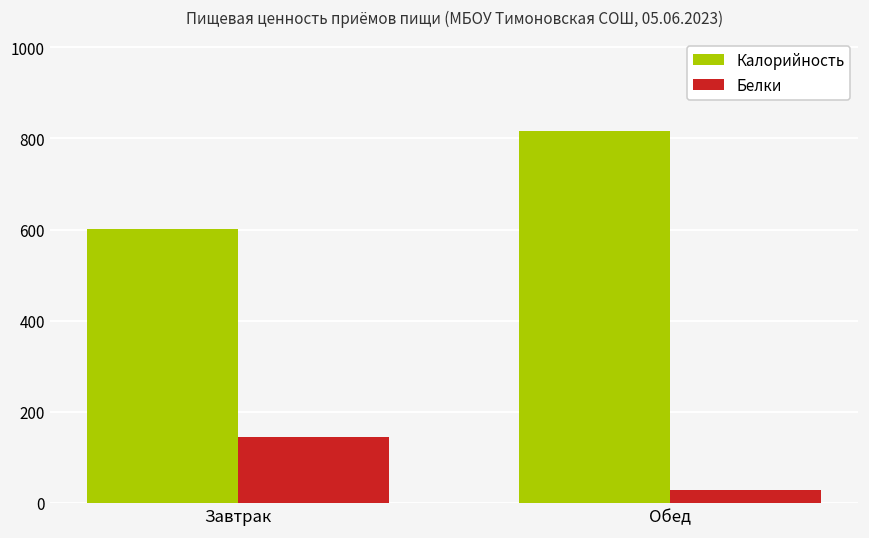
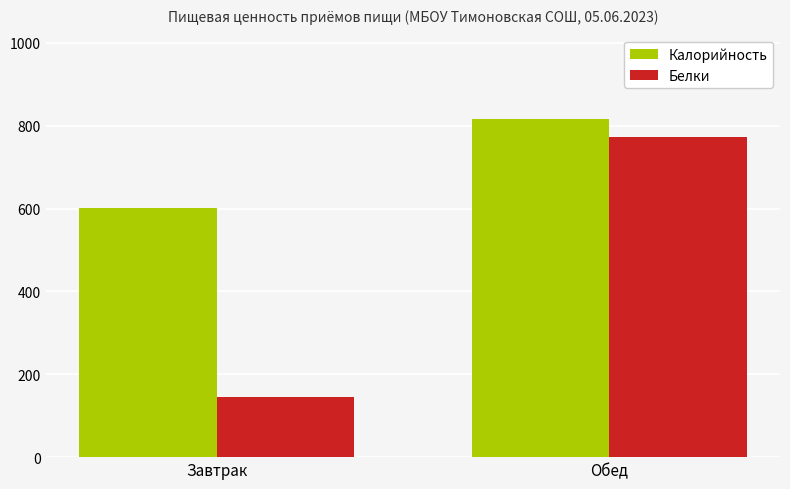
  {
    "Калорийность": {
      "Завтрак": 600,
      "Обед": 820
    },
    "Белки": {
      "Завтрак": 140,
-     "Обед": 30
+     "Обед": 770
    }
  }
